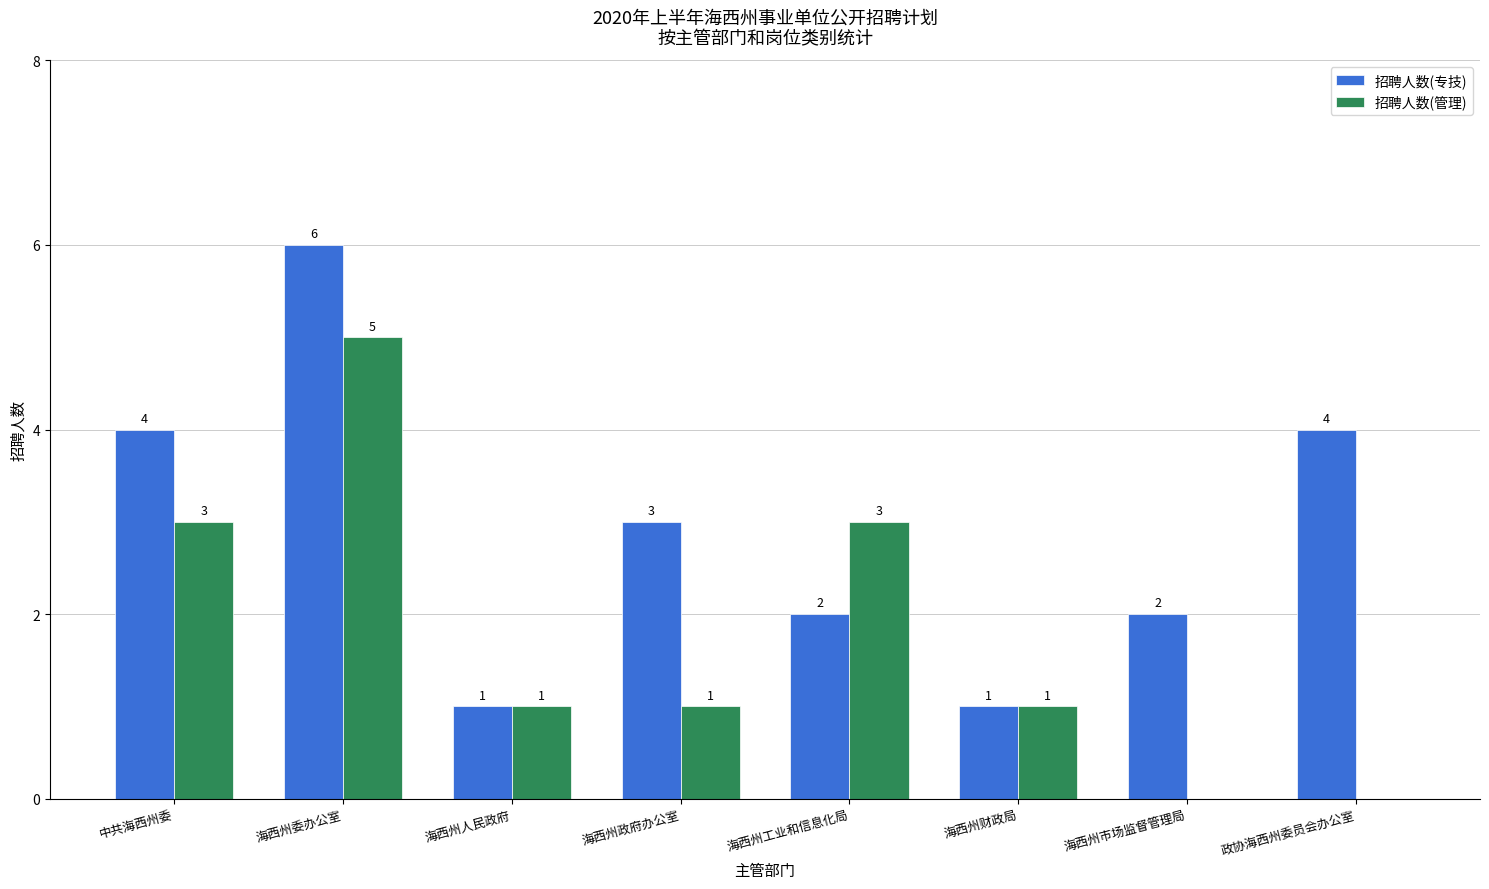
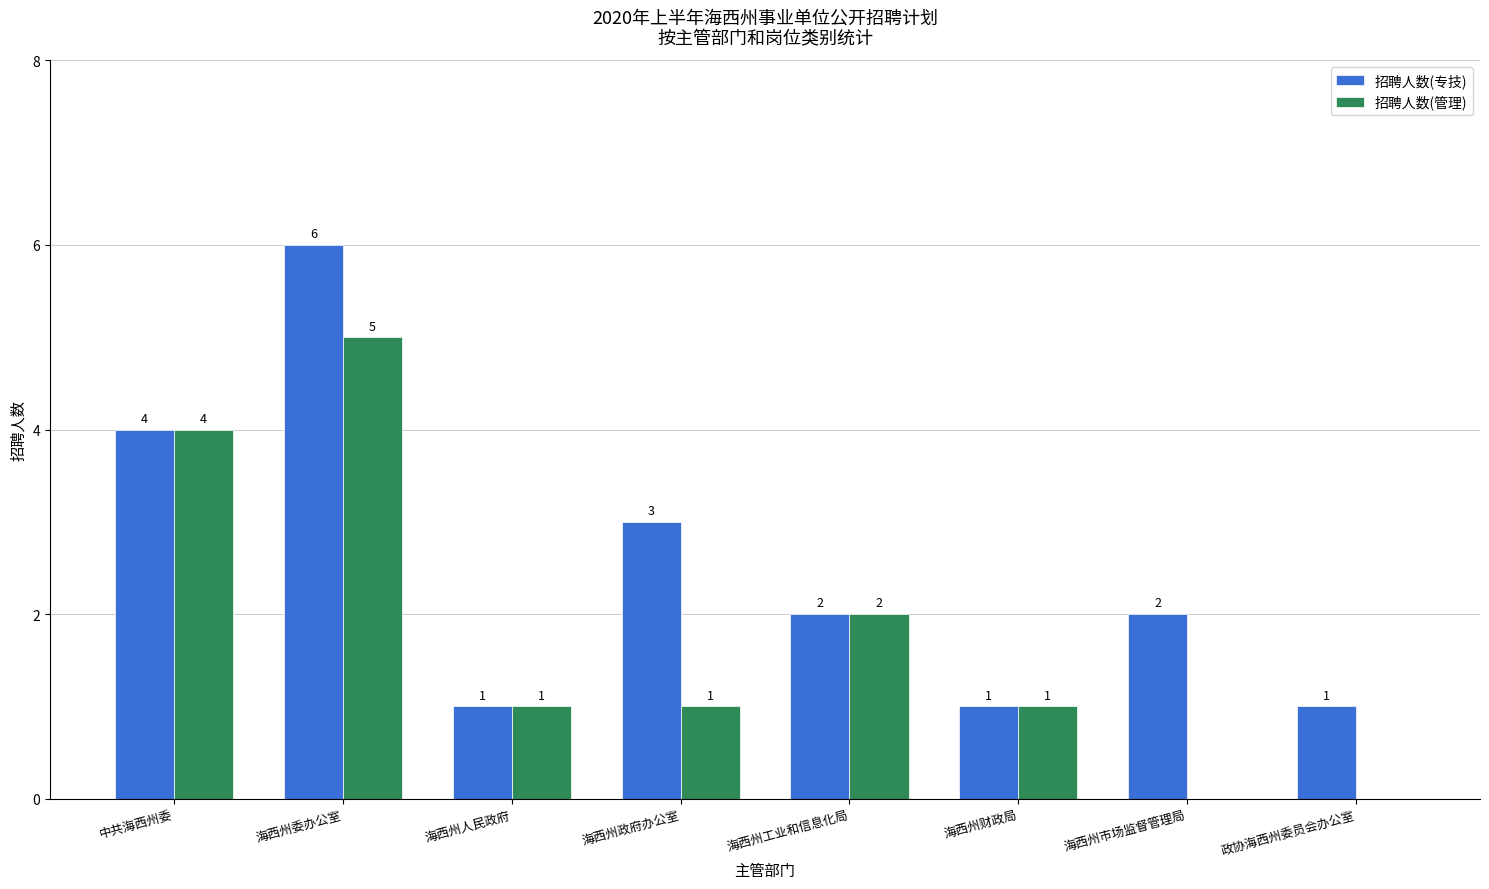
  {
    "招聘人数(专技)": {
      "中共海西州委": 4,
      "海西州委办公室": 6,
      "海西州人民政府": 1,
      "海西州政府办公室": 3,
      "海西州工业和信息化局": 2,
      "海西州财政局": 1,
      "海西州市场监督管理局": 2,
-     "政协海西州委员会办公室": 4
+     "政协海西州委员会办公室": 1
    },
    "招聘人数(管理)": {
-     "中共海西州委": 3,
+     "中共海西州委": 4,
      "海西州委办公室": 5,
      "海西州人民政府": 1,
      "海西州政府办公室": 1,
-     "海西州工业和信息化局": 3,
+     "海西州工业和信息化局": 2,
      "海西州财政局": 1
    }
  }
